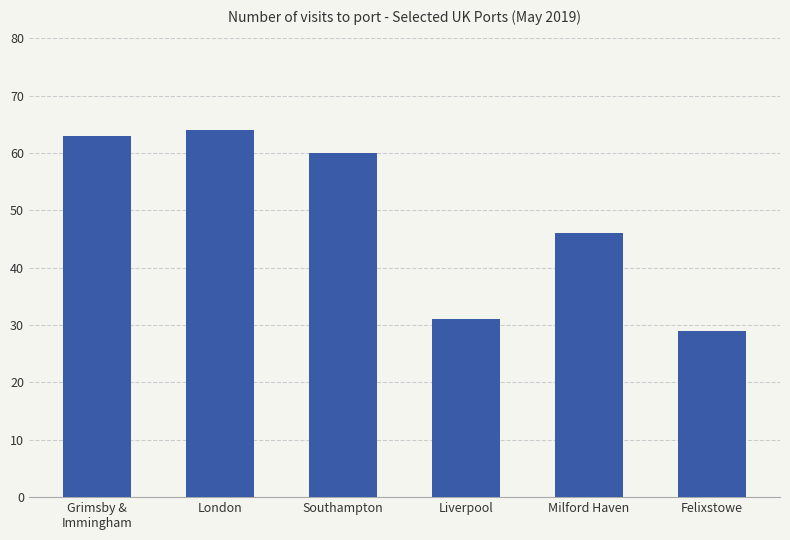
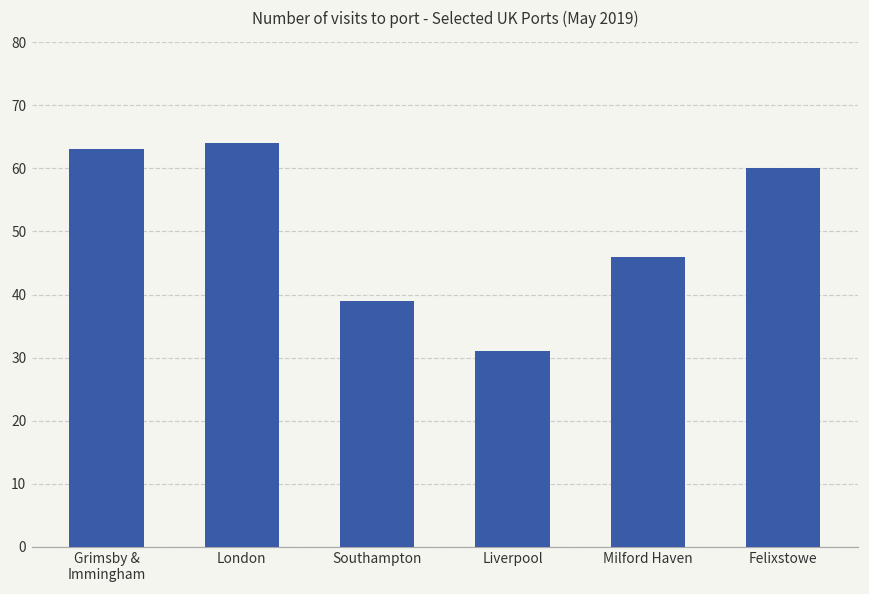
  {
    "Grimsby & Immingham": 63,
    "London": 64,
-   "Southampton": 60,
+   "Southampton": 39,
    "Liverpool": 31,
    "Milford Haven": 46,
-   "Felixstowe": 29
+   "Felixstowe": 60
  }
